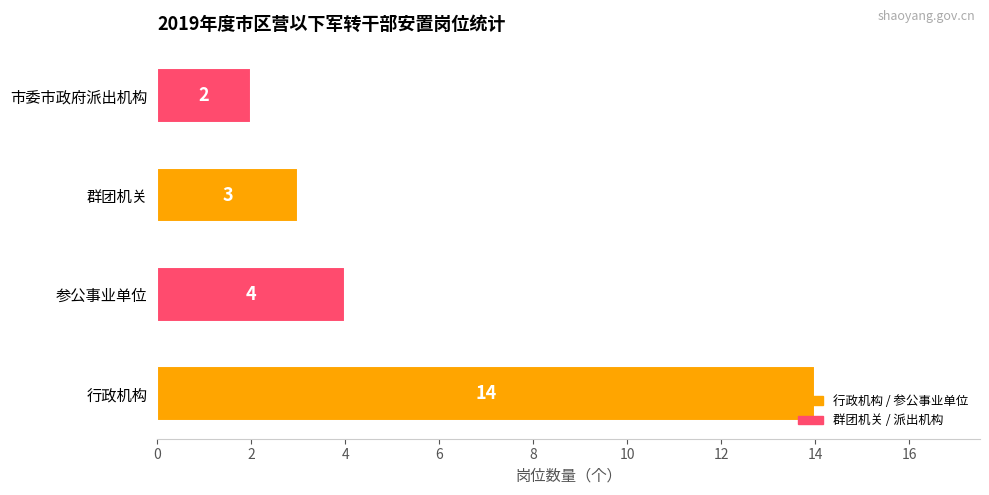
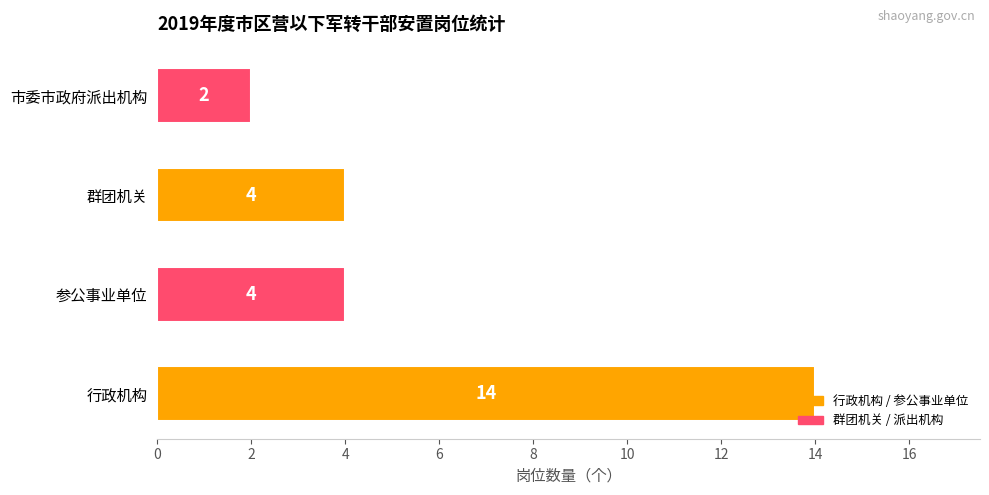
  {
    "市委市政府派出机构": 2,
-   "群团机关": 3,
+   "群团机关": 4,
    "参公事业单位": 4,
    "行政机构": 14
  }
